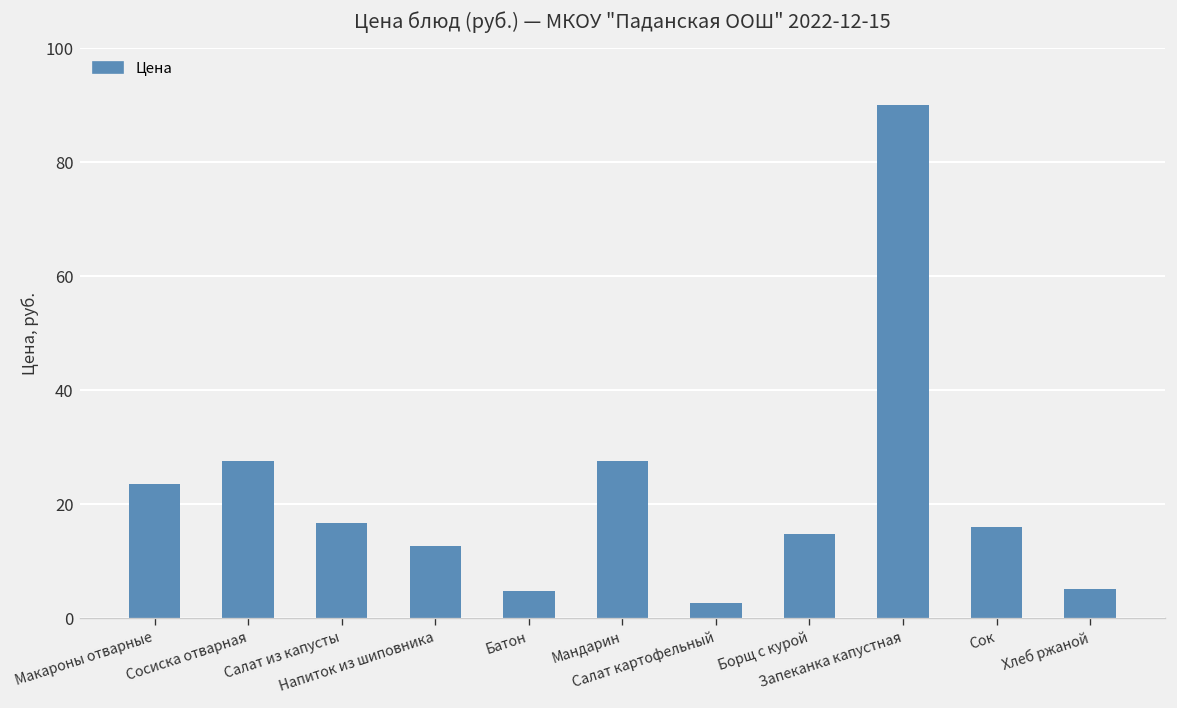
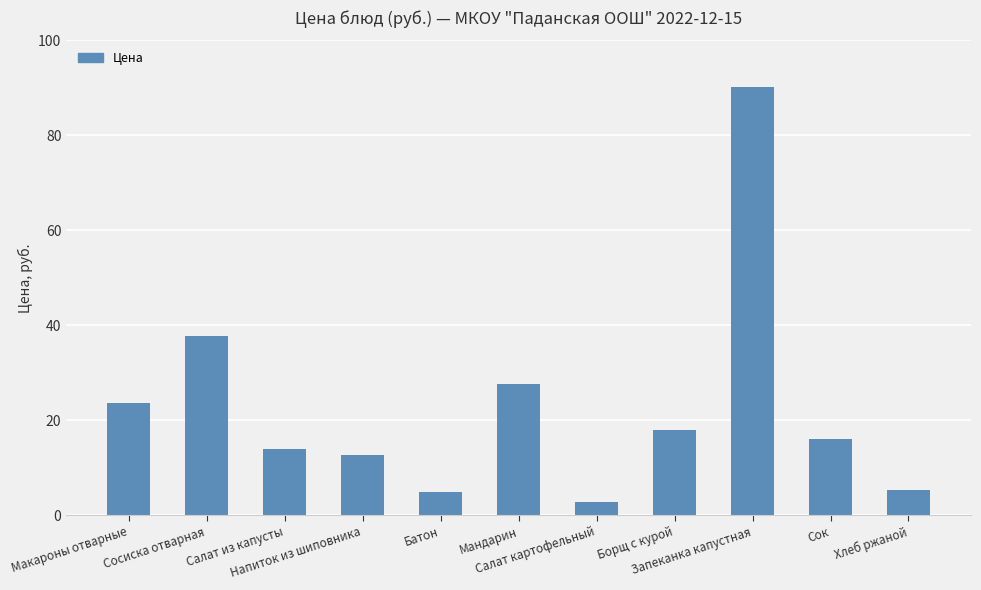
  {
    "Макароны отварные": 24,
-   "Сосиска отварная": 28,
-   "Салат из капусты": 17,
+   "Сосиска отварная": 38,
+   "Салат из капусты": 14,
    "Напиток из шиповника": 13,
    "Батон": 5,
    "Мандарин": 28,
    "Салат картофельный": 3,
-   "Борщ с курой": 15,
+   "Борщ с курой": 18,
    "Запеканка капустная": 90,
    "Сок": 16,
    "Хлеб ржаной": 5
  }
